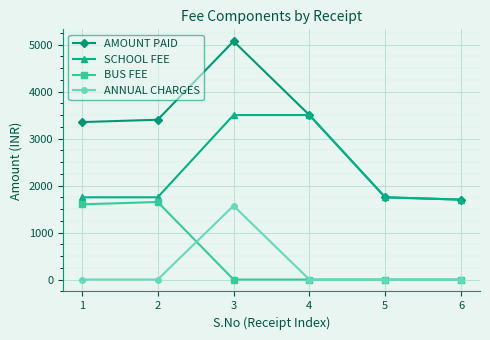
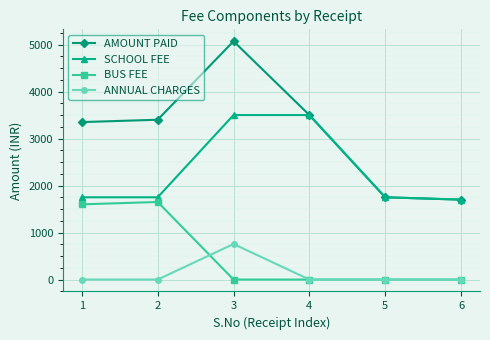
  {
    "ANNUAL CHARGES": {
      "1": 0,
      "2": 0,
-     "3": 1600
+     "3": 800
    }
  }
